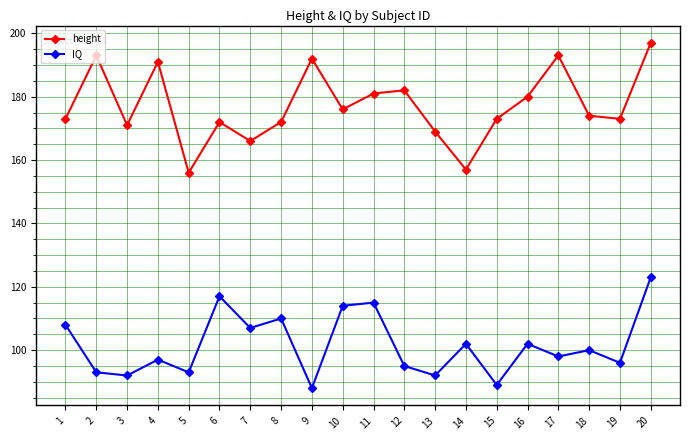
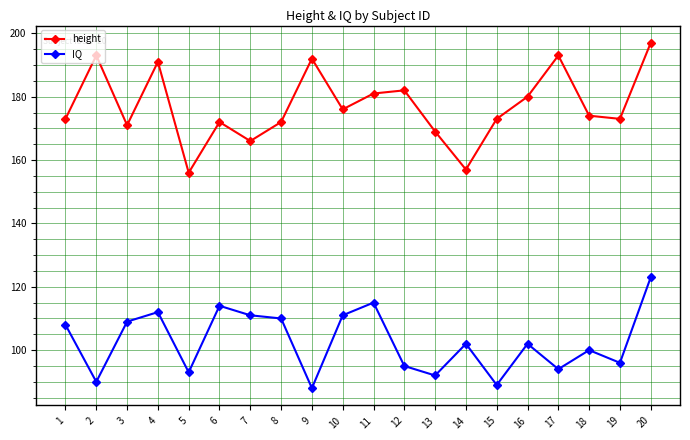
  {
    "height": {
      "1": 173,
      "3": 171,
      "4": 191,
      "5": 156,
      "6": 172,
      "7": 166,
      "8": 172,
      "9": 192,
      "10": 176,
      "11": 181,
      "12": 182,
      "13": 169,
      "14": 157,
      "15": 173,
      "16": 180,
      "17": 193,
      "18": 174,
      "19": 173,
      "20": 197
    },
    "IQ": {
      "1": 108,
-     "2": 93,
-     "3": 92,
-     "4": 97,
+     "2": 90,
+     "3": 109,
+     "4": 112,
      "5": 93,
-     "6": 117,
-     "7": 107,
+     "6": 114,
+     "7": 111,
      "8": 110,
      "9": 88,
-     "10": 114,
+     "10": 111,
      "11": 115,
      "12": 95,
      "13": 92,
      "14": 102,
      "15": 89,
      "16": 102,
-     "17": 98,
+     "17": 94,
      "18": 100,
      "19": 96,
      "20": 123
    }
  }
